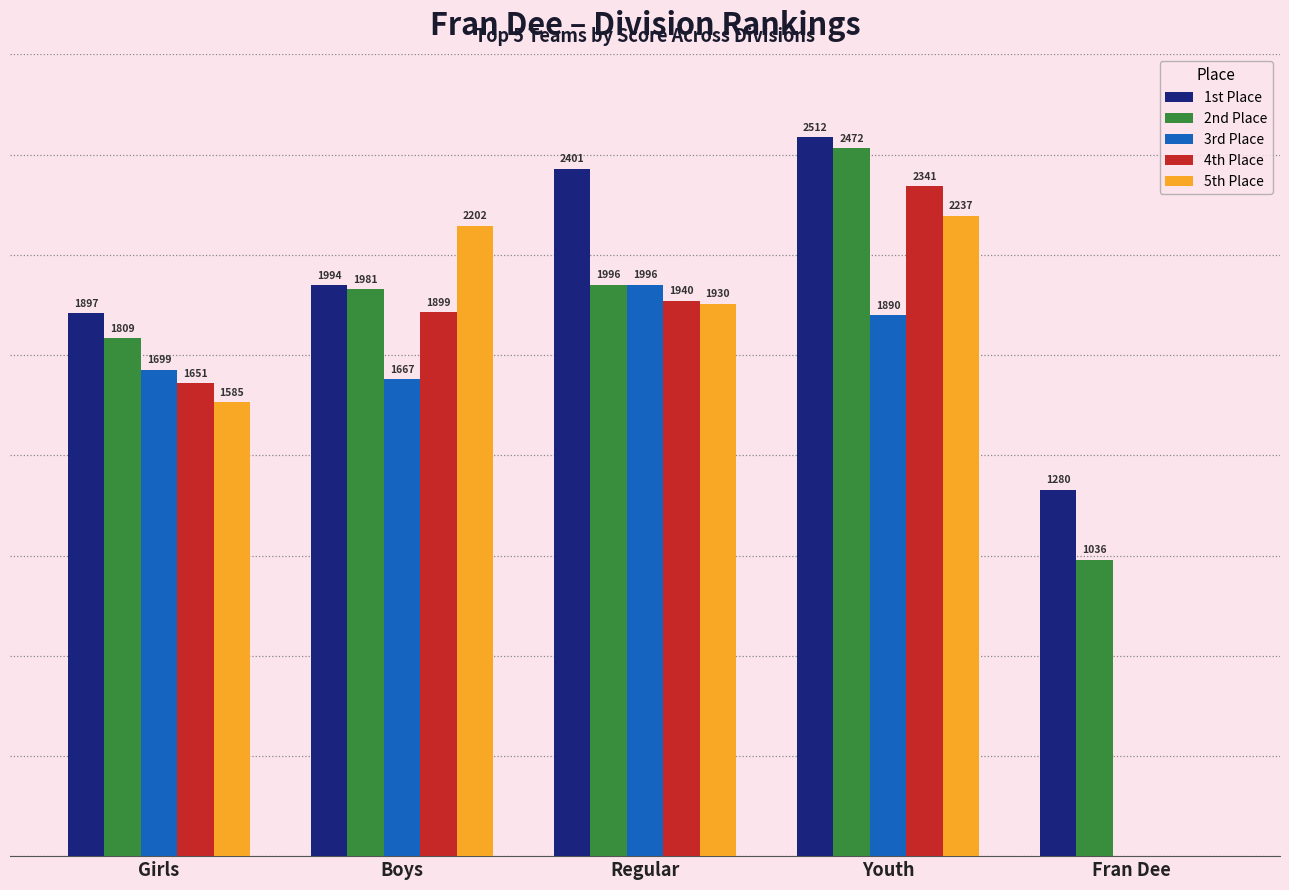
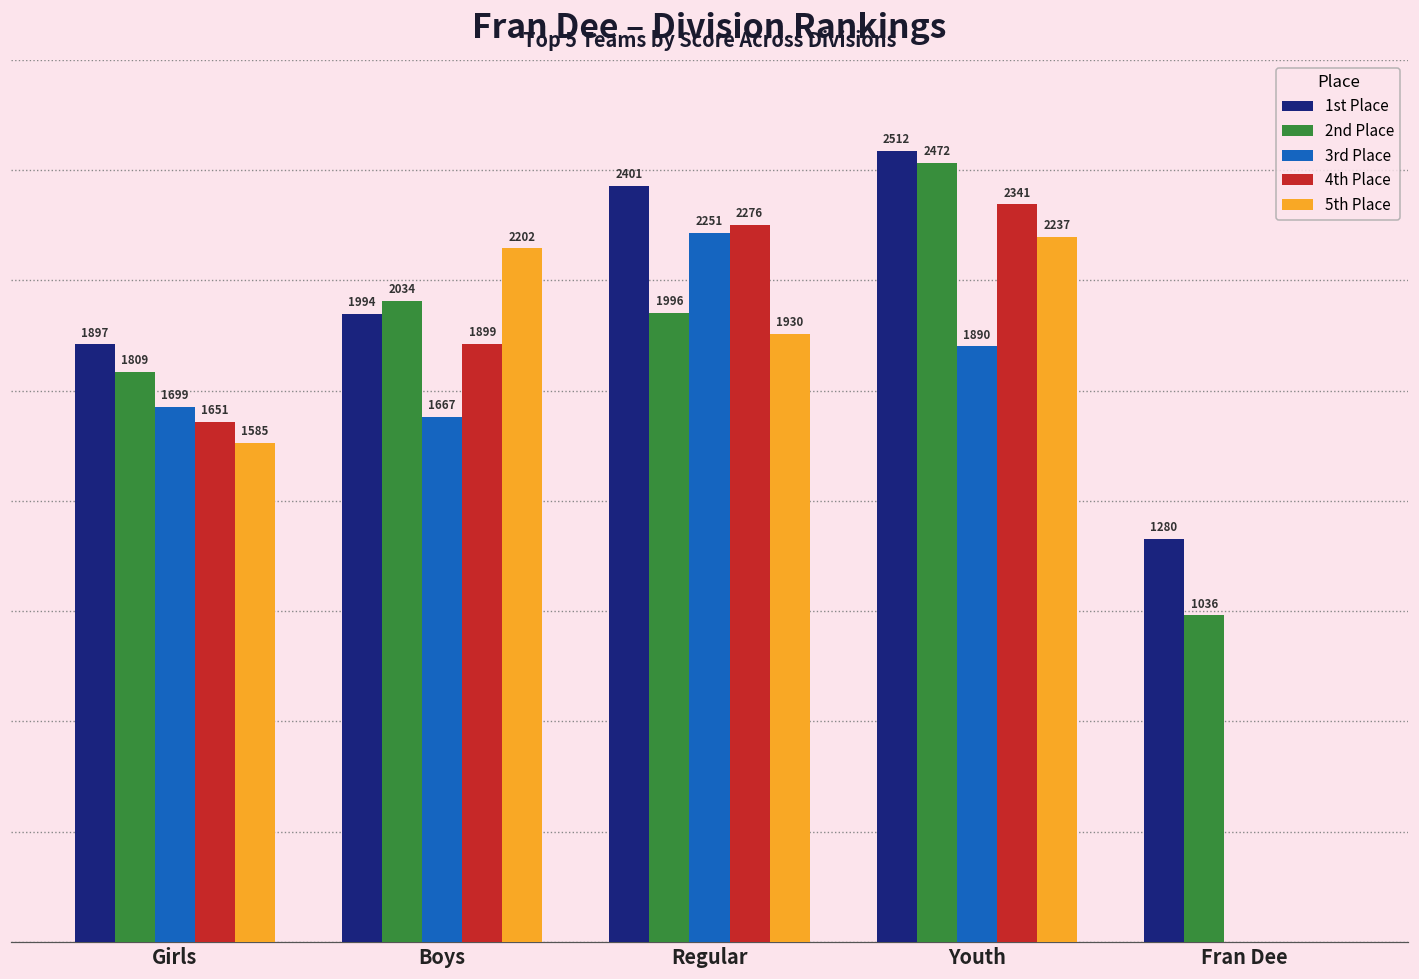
  {
    "1st Place": {
      "Girls": 1897,
      "Boys": 1994,
      "Regular": 2401,
      "Youth": 2512,
      "Fran Dee": 1280
    },
    "2nd Place": {
      "Girls": 1809,
-     "Boys": 1981,
+     "Boys": 2034,
      "Regular": 1996,
      "Youth": 2472,
      "Fran Dee": 1036
    },
    "3rd Place": {
      "Girls": 1699,
      "Boys": 1667,
-     "Regular": 1996,
+     "Regular": 2251,
      "Youth": 1890
    },
    "4th Place": {
      "Girls": 1651,
      "Boys": 1899,
-     "Regular": 1940,
+     "Regular": 2276,
      "Youth": 2341
    },
    "5th Place": {
      "Girls": 1585,
      "Boys": 2202,
      "Regular": 1930,
      "Youth": 2237
    }
  }
